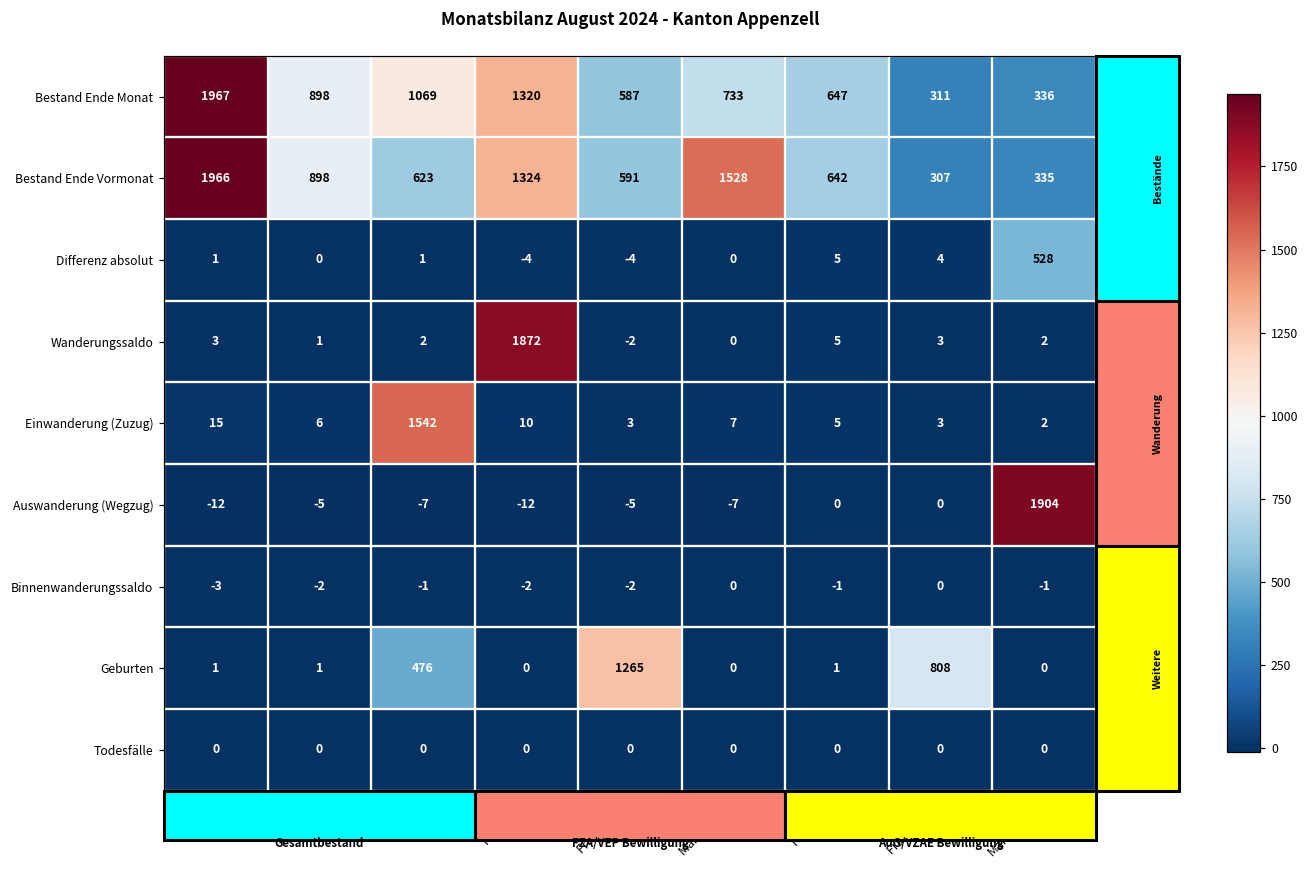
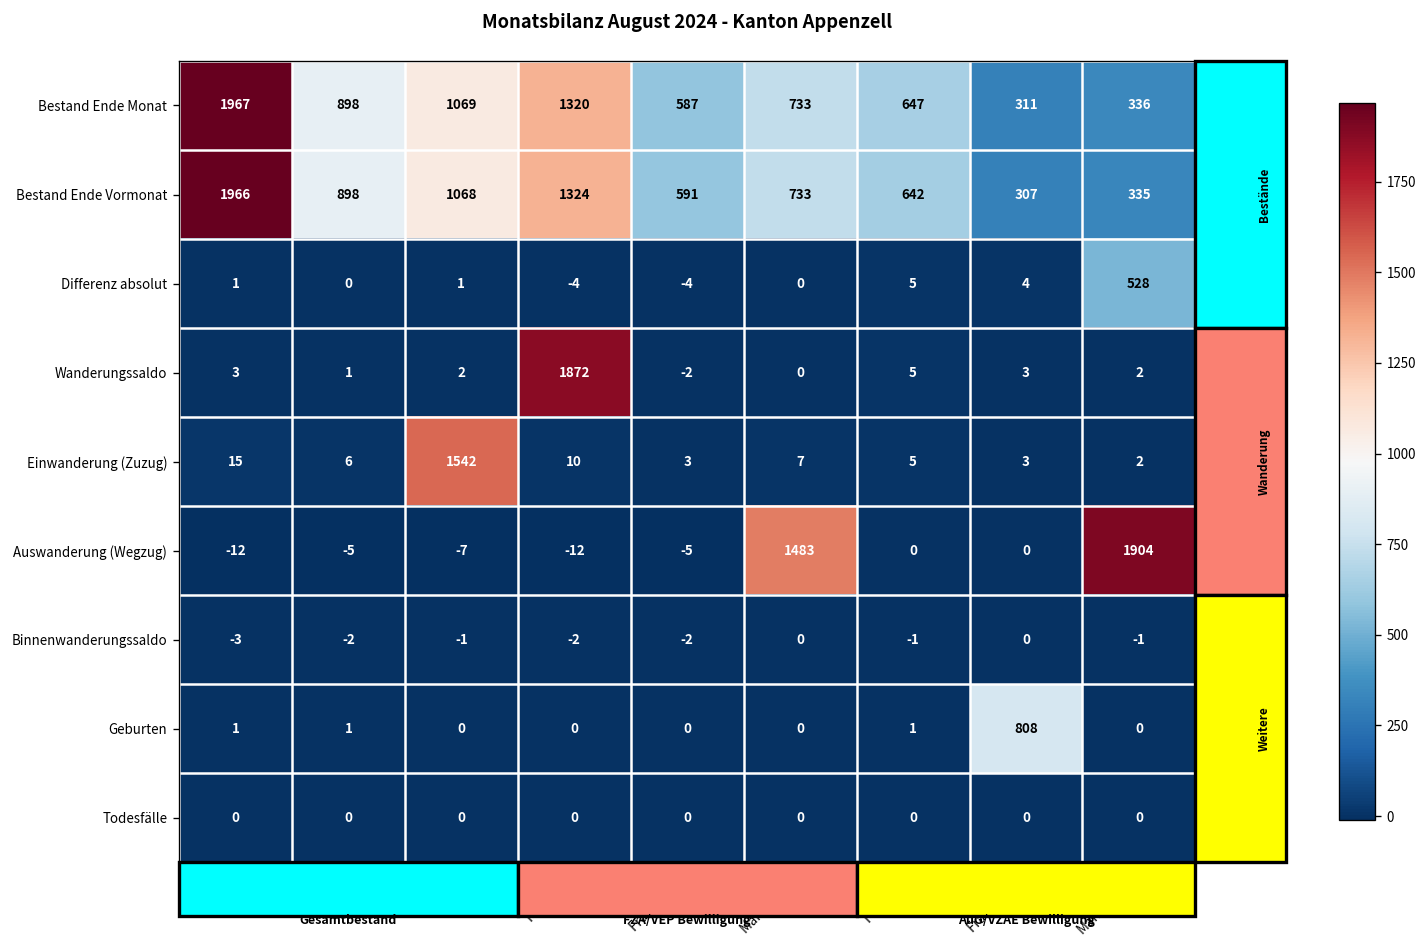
  {
    "Bestand Ende Monat": {
      "Männer": 1069,
      "Total FZA": 1320,
      "Frauen FZA": 587,
      "Männer FZA": 733,
      "Total AuG": 647,
      "Frauen AuG": 311,
      "Männer AuG": 336
    },
    "Bestand Ende Vormonat": {
-     "Männer": 623,
+     "Männer": 1068,
      "Total FZA": 1324,
      "Frauen FZA": 591,
-     "Männer FZA": 1528,
+     "Männer FZA": 733,
      "Total AuG": 642,
      "Frauen AuG": 307,
      "Männer AuG": 335
    },
    "Differenz absolut": {
      "Männer": 1,
      "Total FZA": -4,
      "Frauen FZA": -4,
      "Männer FZA": 0,
      "Total AuG": 5,
      "Frauen AuG": 4,
      "Männer AuG": 528
    },
    "Wanderungssaldo": {
      "Männer": 2,
      "Total FZA": 1872,
      "Frauen FZA": -2,
      "Männer FZA": 0,
      "Total AuG": 5,
      "Frauen AuG": 3,
      "Männer AuG": 2
    },
    "Einwanderung (Zuzug)": {
      "Männer": 1542,
      "Total FZA": 10,
      "Frauen FZA": 3,
      "Männer FZA": 7,
      "Total AuG": 5,
      "Frauen AuG": 3,
      "Männer AuG": 2
    },
    "Auswanderung (Wegzug)": {
      "Männer": -7,
      "Total FZA": -12,
      "Frauen FZA": -5,
-     "Männer FZA": -7,
+     "Männer FZA": 1483,
      "Total AuG": 0,
      "Frauen AuG": 0,
      "Männer AuG": 1904
    },
    "Binnenwanderungssaldo": {
      "Männer": -1,
      "Total FZA": -2,
      "Frauen FZA": -2,
      "Männer FZA": 0,
      "Total AuG": -1,
      "Frauen AuG": 0,
      "Männer AuG": -1
    },
    "Geburten": {
-     "Männer": 476,
+     "Männer": 0,
      "Total FZA": 0,
-     "Frauen FZA": 1265,
+     "Frauen FZA": 0,
      "Männer FZA": 0,
      "Total AuG": 1,
      "Frauen AuG": 808,
      "Männer AuG": 0
    },
    "Todesfälle": {
      "Männer": 0,
      "Total FZA": 0,
      "Frauen FZA": 0,
      "Männer FZA": 0,
      "Total AuG": 0,
      "Frauen AuG": 0,
      "Männer AuG": 0
    }
  }
